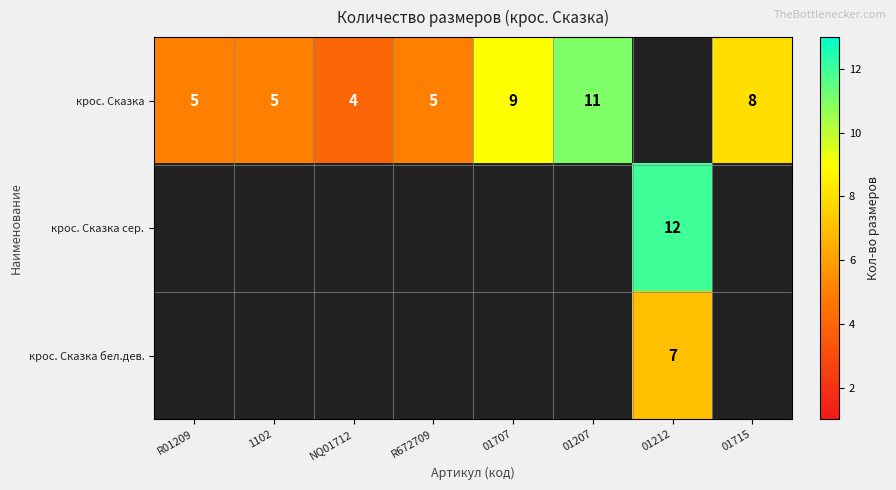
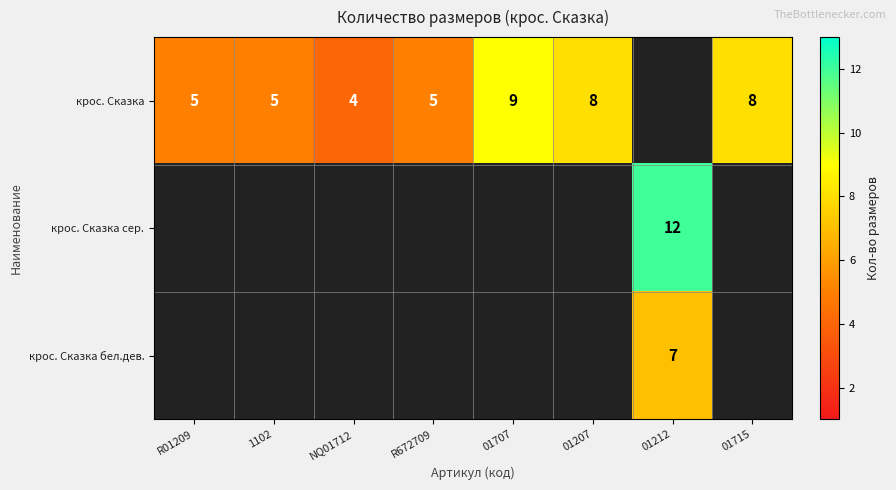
  {
    "крос. Сказка": {
      "R01209": 5,
      "1102": 5,
      "NQ01712": 4,
      "R672709": 5,
      "01707": 9,
-     "01207": 11,
+     "01207": 8,
      "01715": 8
    },
    "крос. Сказка сер.": {
      "01212": 12
    },
    "крос. Сказка бел.дев.": {
      "01212": 7
    }
  }
